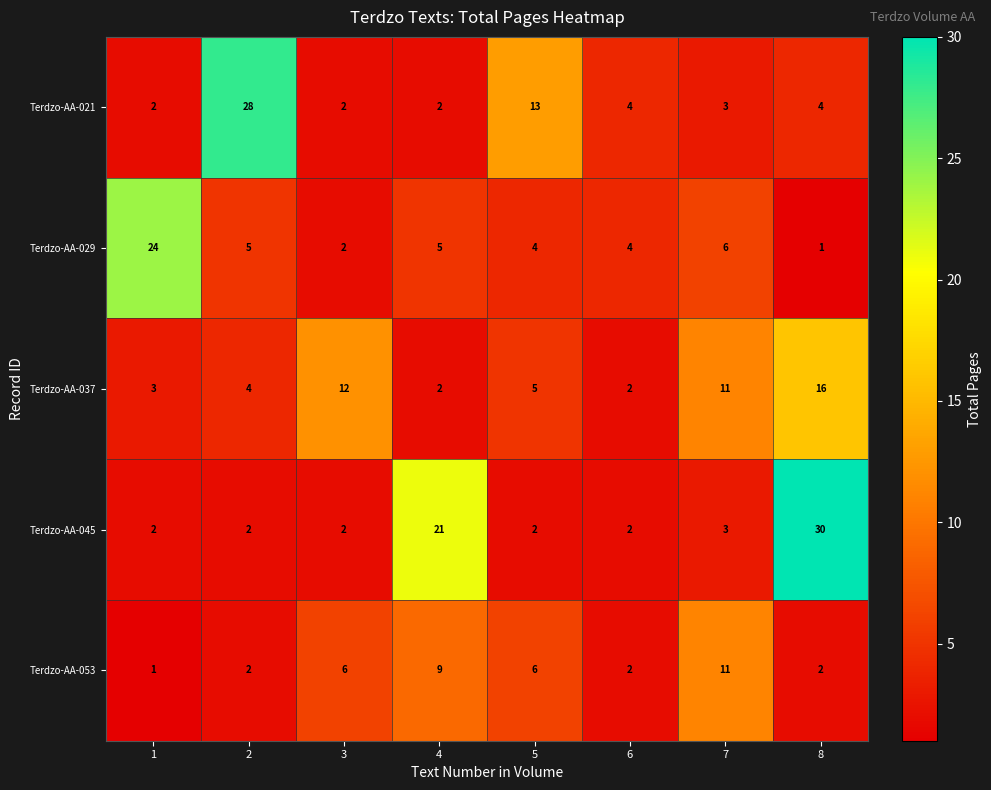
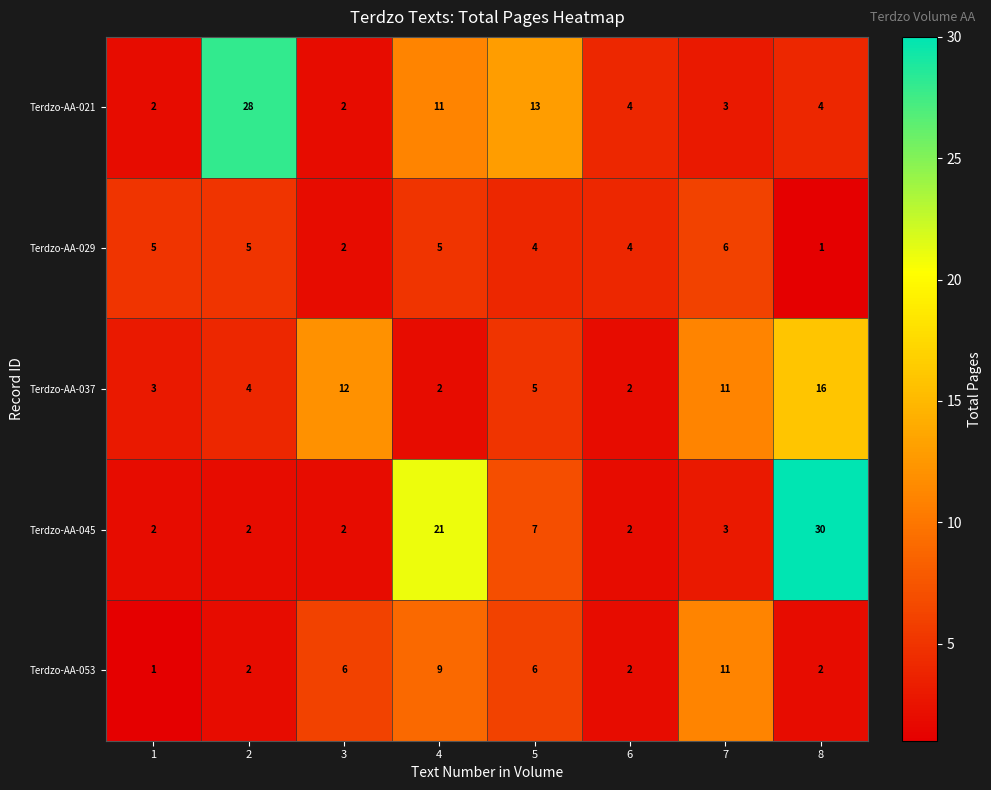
  {
    "Terdzo-AA-021": {
      "1": 2,
      "2": 28,
      "3": 2,
-     "4": 2,
+     "4": 11,
      "5": 13,
      "6": 4,
      "7": 3,
      "8": 4
    },
    "Terdzo-AA-029": {
-     "1": 24,
+     "1": 5,
      "2": 5,
      "3": 2,
      "4": 5,
      "5": 4,
      "6": 4,
      "7": 6,
      "8": 1
    },
    "Terdzo-AA-037": {
      "1": 3,
      "2": 4,
      "3": 12,
      "4": 2,
      "5": 5,
      "6": 2,
      "7": 11,
      "8": 16
    },
    "Terdzo-AA-045": {
      "1": 2,
      "2": 2,
      "3": 2,
      "4": 21,
-     "5": 2,
+     "5": 7,
      "6": 2,
      "7": 3,
      "8": 30
    },
    "Terdzo-AA-053": {
      "1": 1,
      "2": 2,
      "3": 6,
      "4": 9,
      "5": 6,
      "6": 2,
      "7": 11,
      "8": 2
    }
  }
